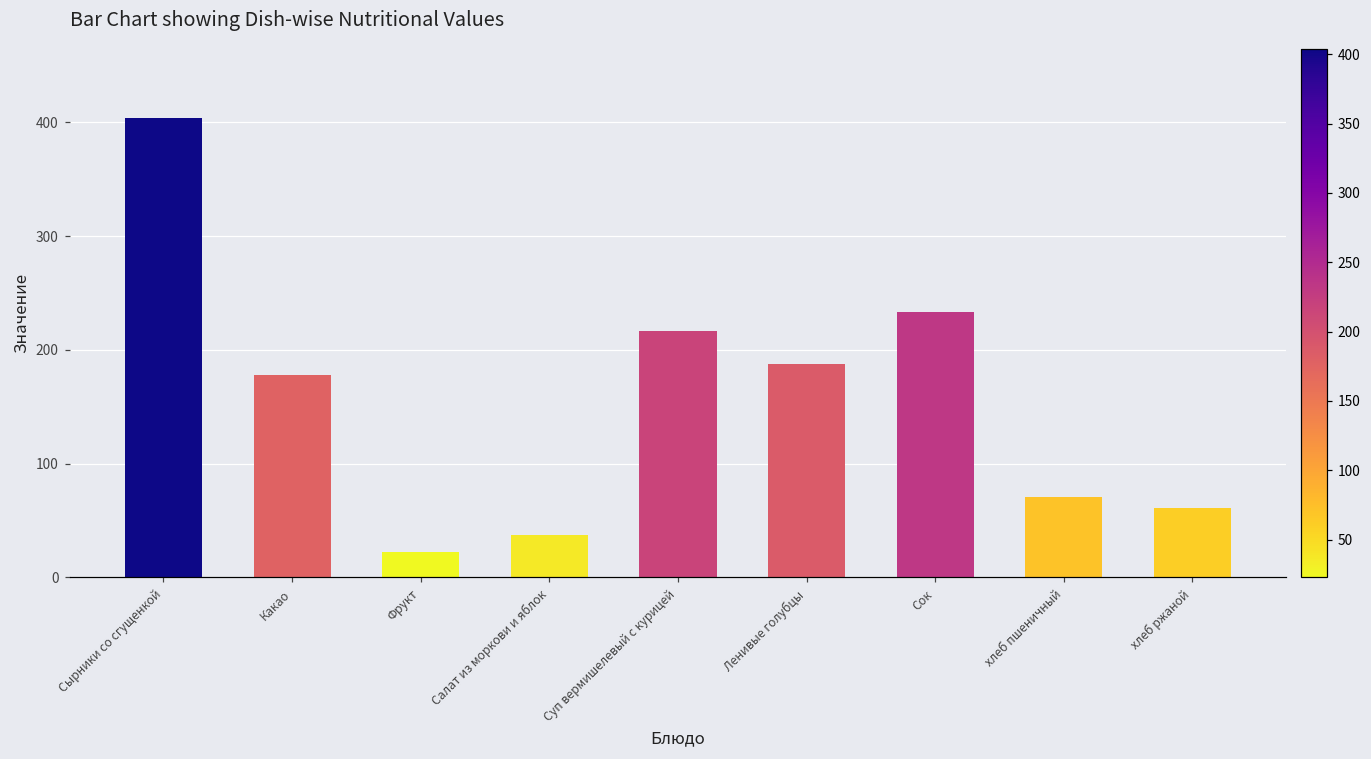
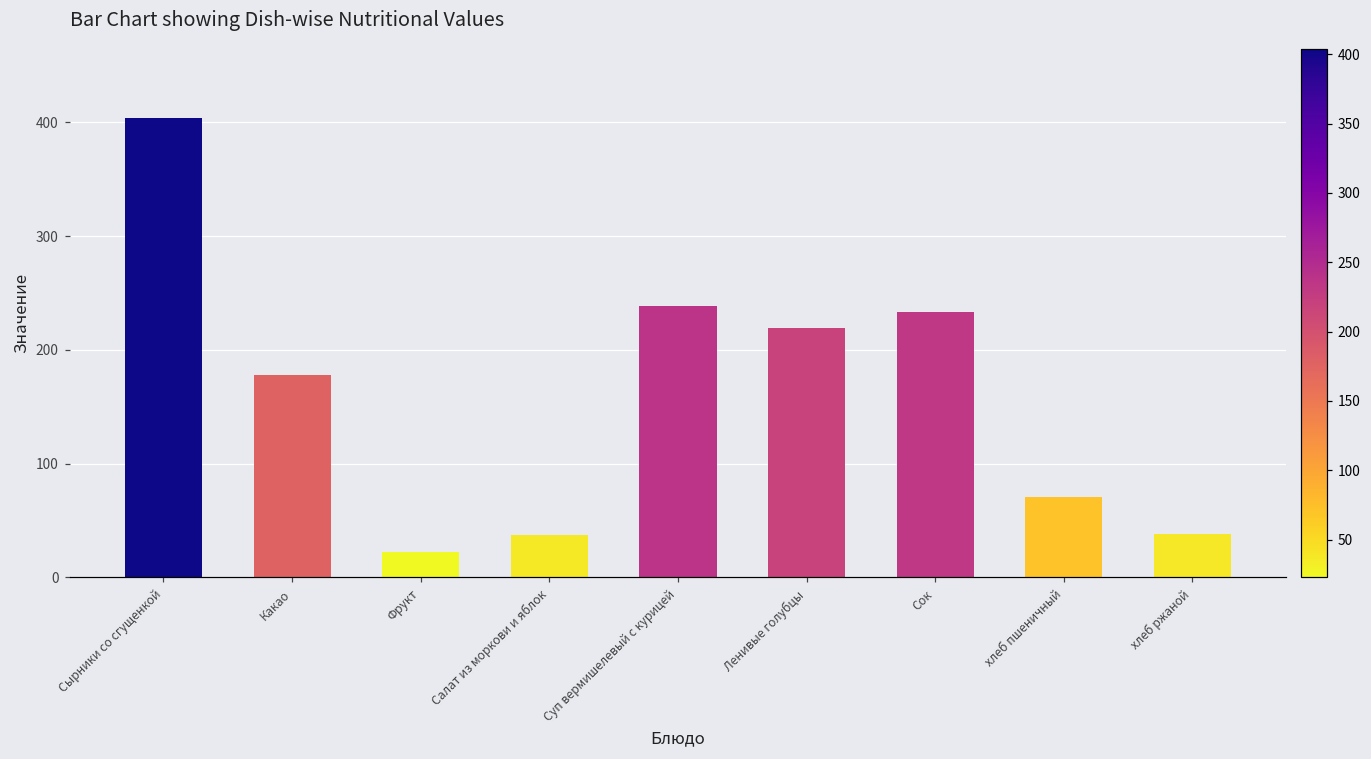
  {
    "Сырники со сгущенкой": 404,
    "Какао": 178,
    "Фрукт": 23,
    "Салат из моркови и яблок": 38,
-   "Суп вермишелевый с курицей": 216,
-   "Ленивые голубцы": 188,
+   "Суп вермишелевый с курицей": 238,
+   "Ленивые голубцы": 219,
    "Сок": 233,
    "хлеб пшеничный": 71,
-   "хлеб ржаной": 61
+   "хлеб ржаной": 39
  }
